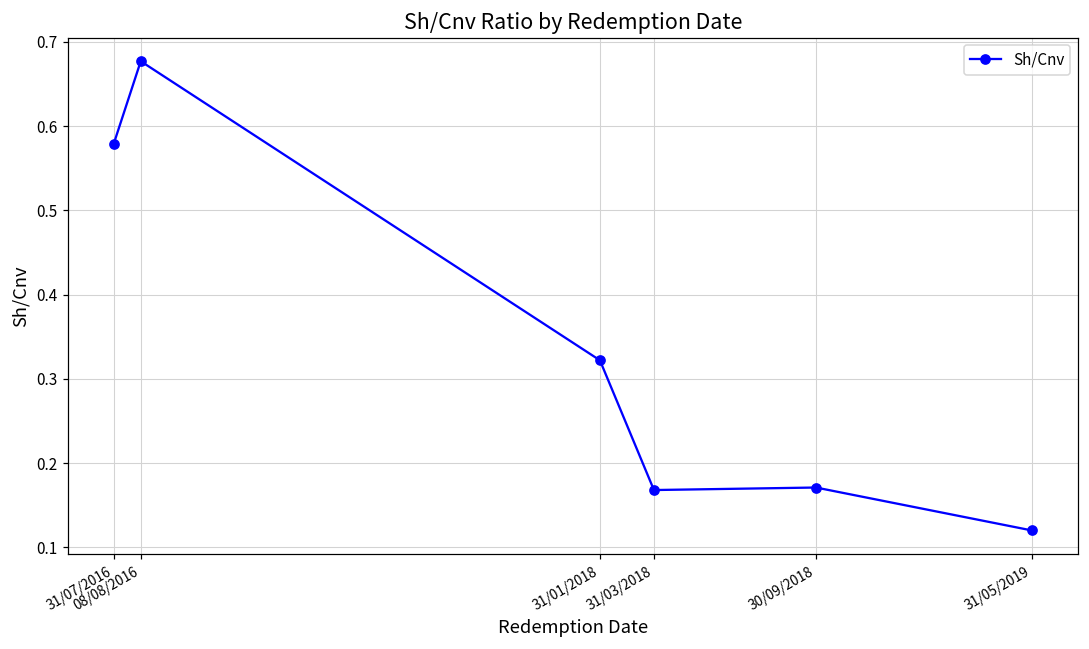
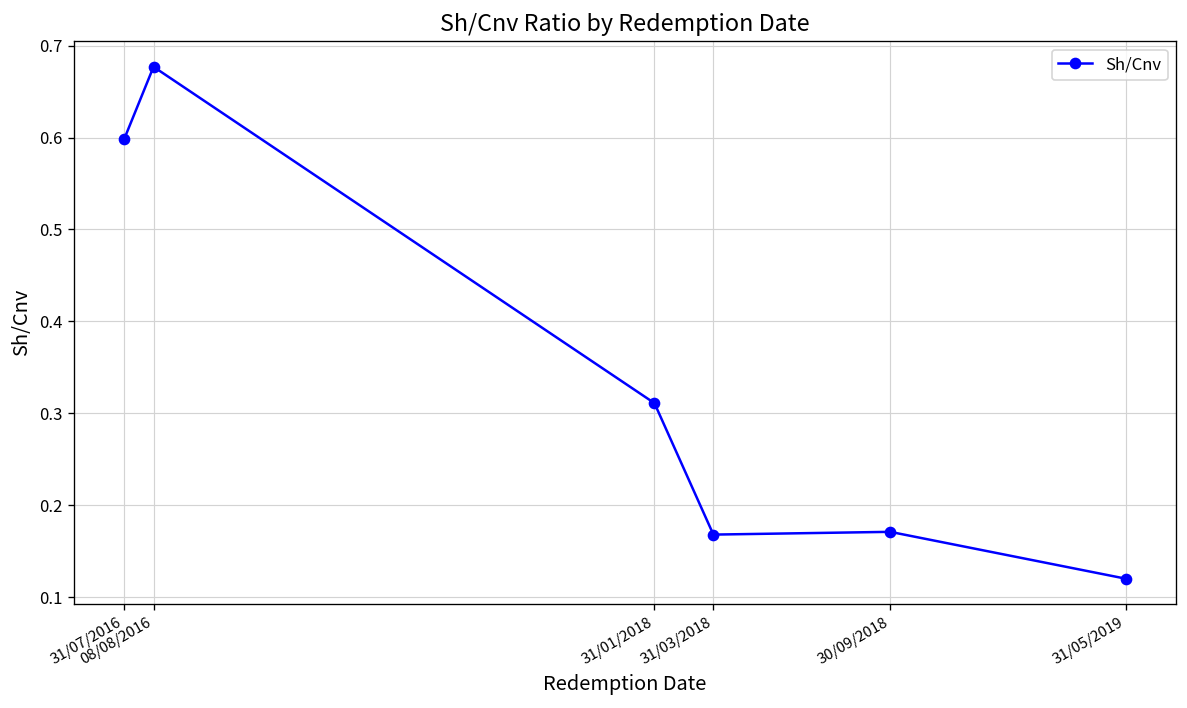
  {
-   "31/07/2016": 0.58,
+   "31/07/2016": 0.60,
    "08/08/2016": 0.68,
-   "31/01/2018": 0.32,
+   "31/01/2018": 0.31,
    "31/03/2018": 0.17,
    "30/09/2018": 0.17,
    "31/05/2019": 0.12
  }
